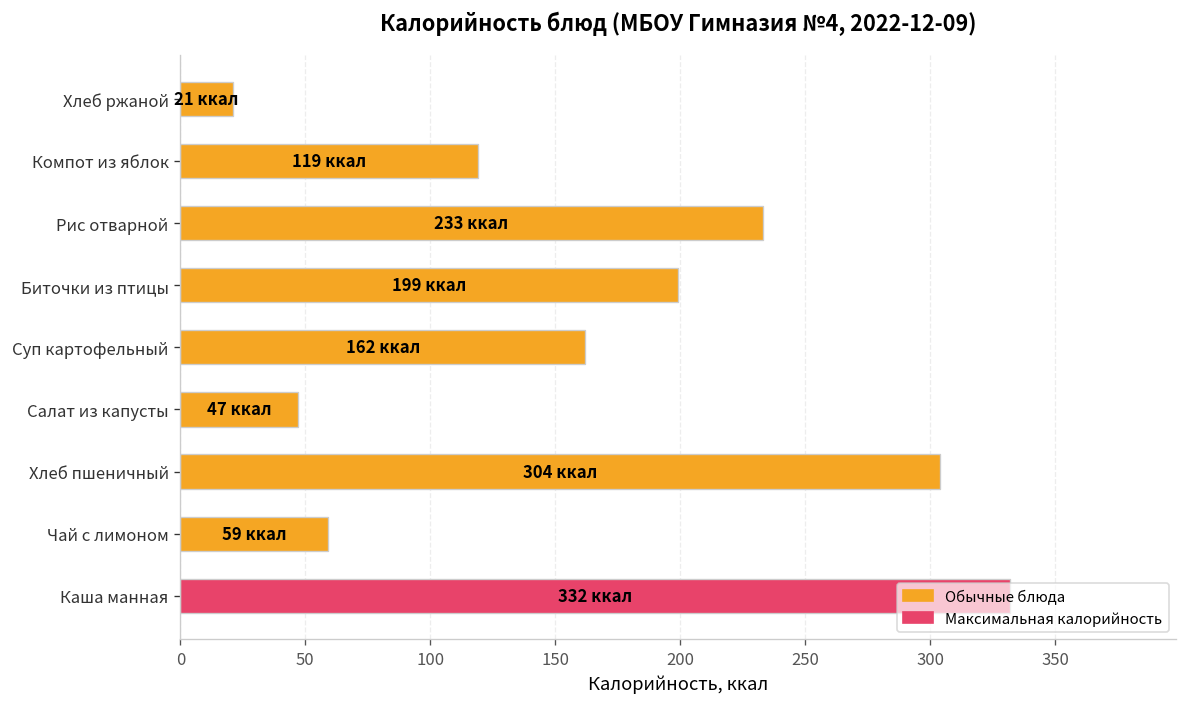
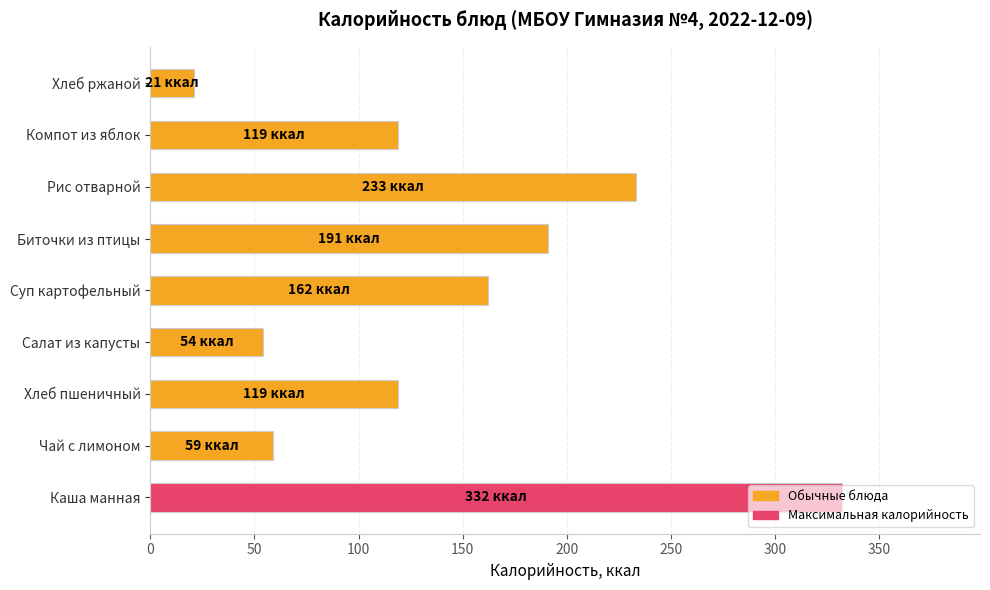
  {
    "Хлеб ржаной": 21,
    "Компот из яблок": 119,
    "Рис отварной": 233,
-   "Биточки из птицы": 199,
+   "Биточки из птицы": 191,
    "Суп картофельный": 162,
-   "Салат из капусты": 47,
-   "Хлеб пшеничный": 304,
+   "Салат из капусты": 54,
+   "Хлеб пшеничный": 119,
    "Чай с лимоном": 59
  }
